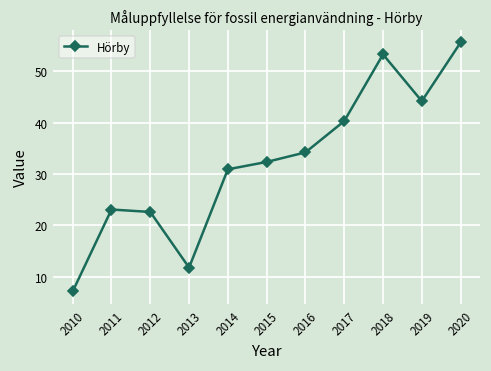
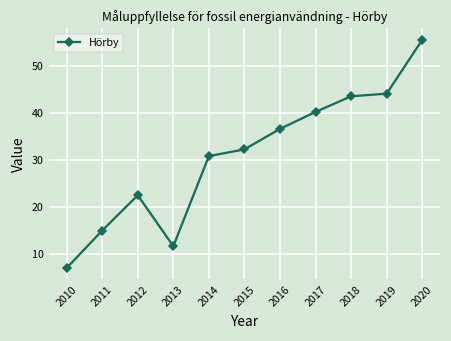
  {
    "2010": 7,
-   "2011": 23,
+   "2011": 15,
    "2012": 23,
    "2013": 12,
    "2014": 31,
    "2015": 32,
-   "2016": 34,
+   "2016": 37,
    "2017": 40,
-   "2018": 53,
+   "2018": 44,
    "2019": 44,
    "2020": 56
  }
